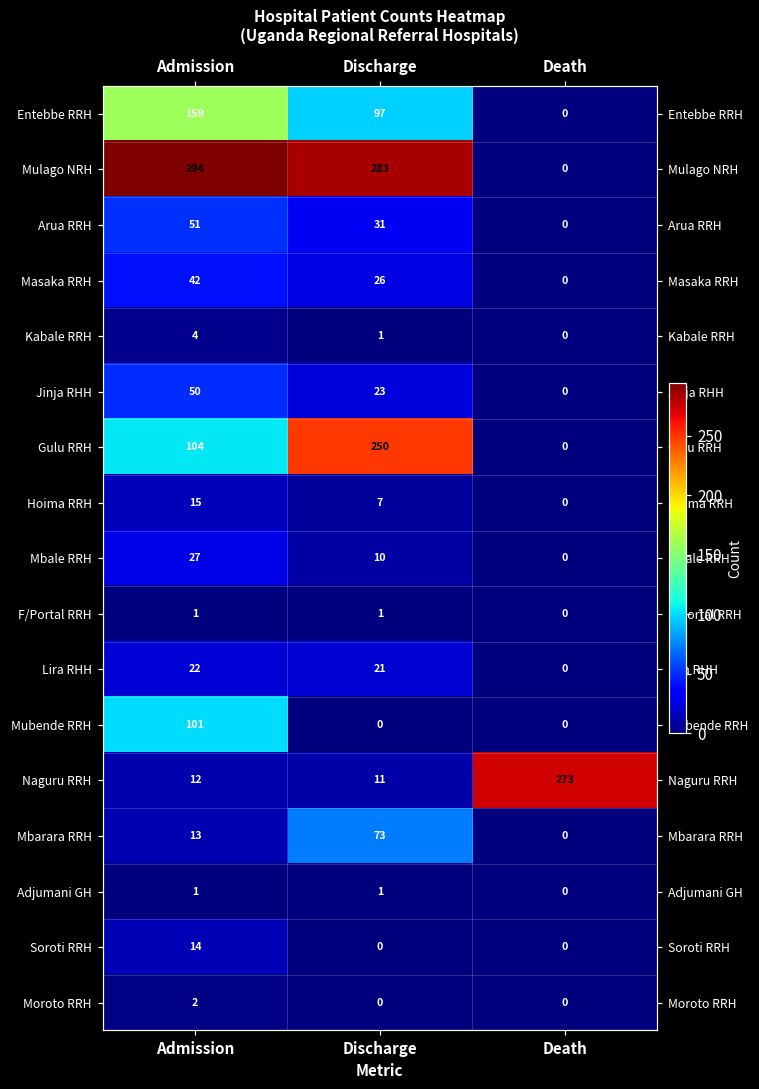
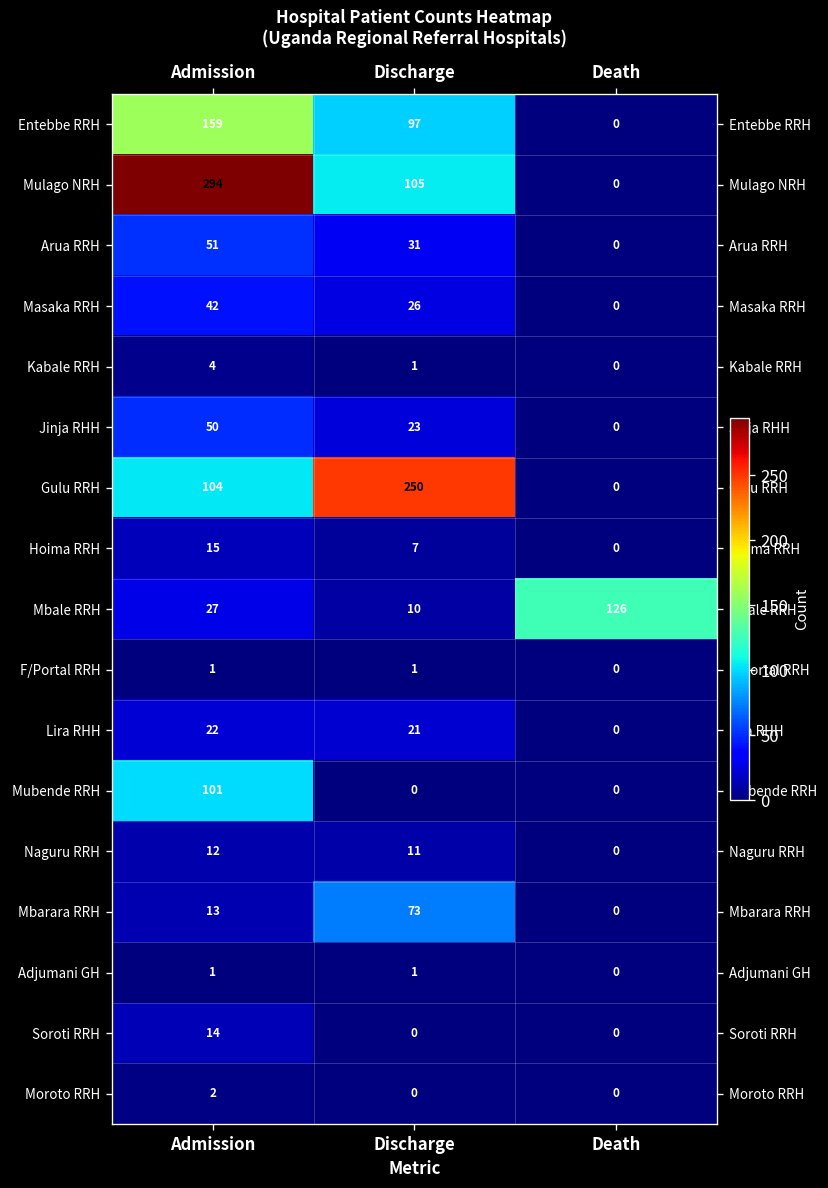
  {
    "Entebbe RRH": {
      "Admission": 159,
      "Discharge": 97,
      "Death": 0
    },
    "Mulago NRH": {
      "Admission": 294,
-     "Discharge": 283,
+     "Discharge": 105,
      "Death": 0
    },
    "Arua RRH": {
      "Admission": 51,
      "Discharge": 31,
      "Death": 0
    },
    "Masaka RRH": {
      "Admission": 42,
      "Discharge": 26,
      "Death": 0
    },
    "Kabale RRH": {
      "Admission": 4,
      "Discharge": 1,
      "Death": 0
    },
    "Jinja RHH": {
      "Admission": 50,
      "Discharge": 23,
      "Death": 0
    },
    "Gulu RRH": {
      "Admission": 104,
      "Discharge": 250,
      "Death": 0
    },
    "Hoima RRH": {
      "Admission": 15,
      "Discharge": 7,
      "Death": 0
    },
    "Mbale RRH": {
      "Admission": 27,
      "Discharge": 10,
-     "Death": 0
+     "Death": 126
    },
    "F/Portal RRH": {
      "Admission": 1,
      "Discharge": 1,
      "Death": 0
    },
    "Lira RHH": {
      "Admission": 22,
      "Discharge": 21,
      "Death": 0
    },
    "Mubende RRH": {
      "Admission": 101,
      "Discharge": 0,
      "Death": 0
    },
    "Naguru RRH": {
      "Admission": 12,
      "Discharge": 11,
-     "Death": 273
+     "Death": 0
    },
    "Mbarara RRH": {
      "Admission": 13,
      "Discharge": 73,
      "Death": 0
    },
    "Adjumani GH": {
      "Admission": 1,
      "Discharge": 1,
      "Death": 0
    },
    "Soroti RRH": {
      "Admission": 14,
      "Discharge": 0,
      "Death": 0
    },
    "Moroto RRH": {
      "Admission": 2,
      "Discharge": 0,
      "Death": 0
    }
  }
